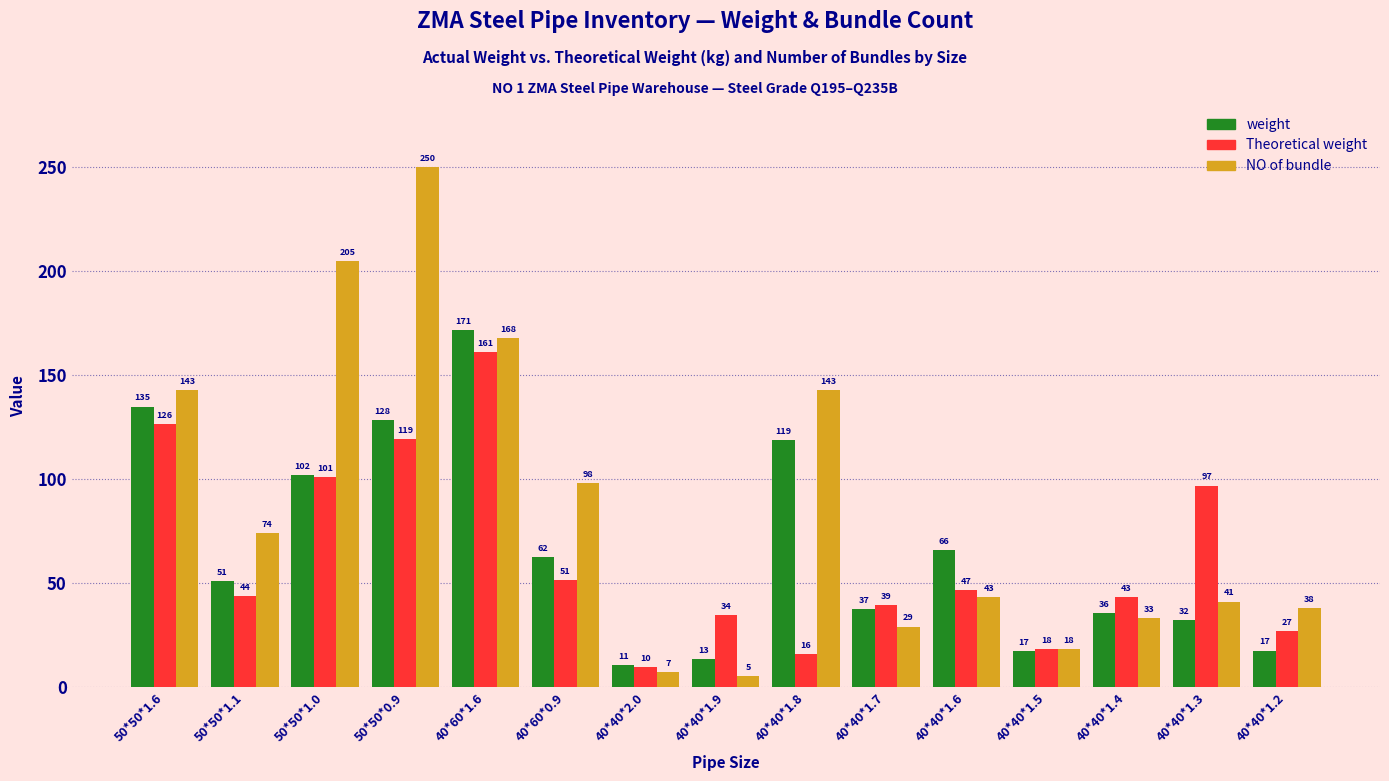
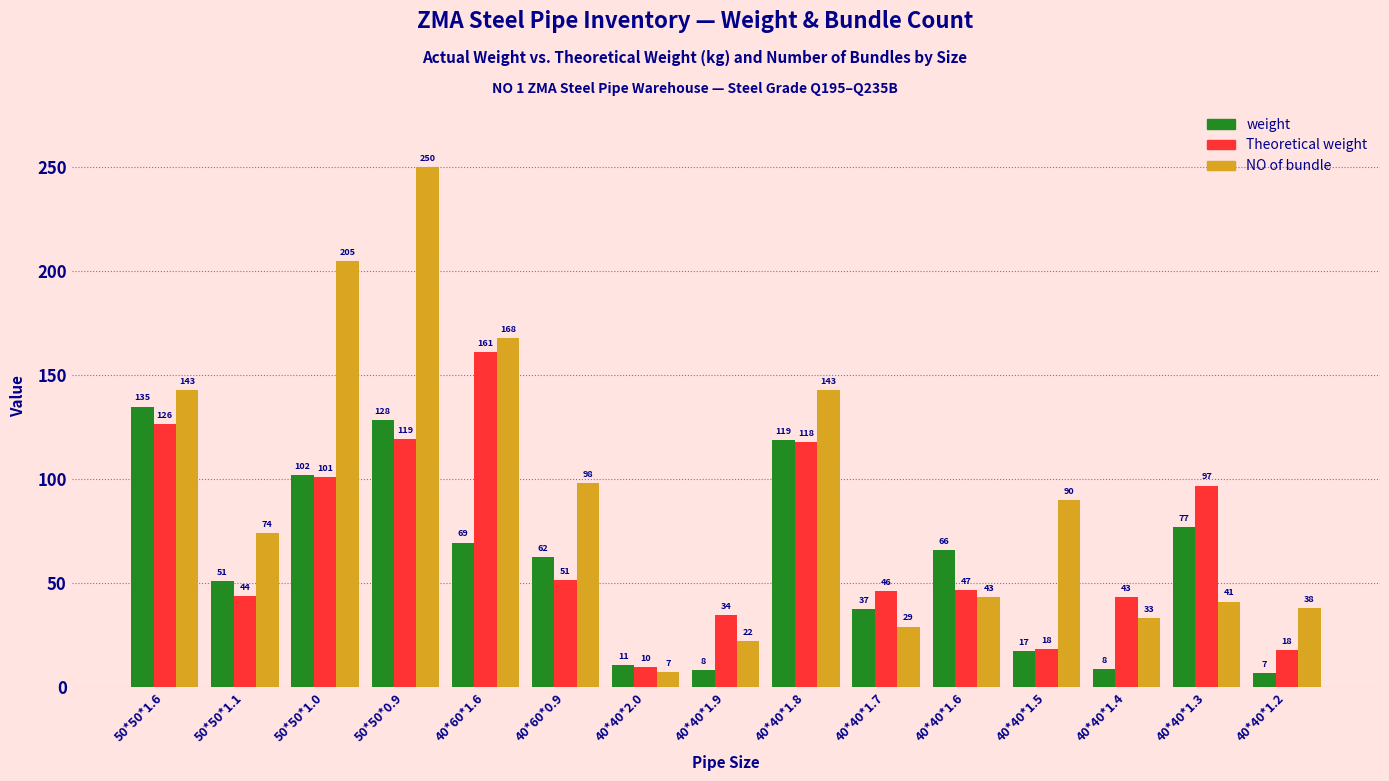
  {
    "weight": {
      "50*50*1.6": 135,
      "50*50*1.1": 51,
      "50*50*1.0": 102,
      "50*50*0.9": 128,
-     "40*60*1.6": 171,
+     "40*60*1.6": 69,
      "40*60*0.9": 62,
      "40*40*2.0": 11,
-     "40*40*1.9": 13,
+     "40*40*1.9": 8,
      "40*40*1.8": 119,
      "40*40*1.7": 37,
      "40*40*1.6": 66,
      "40*40*1.5": 17,
-     "40*40*1.4": 36,
-     "40*40*1.3": 32,
-     "40*40*1.2": 17
+     "40*40*1.4": 8,
+     "40*40*1.3": 77,
+     "40*40*1.2": 7
    },
    "Theoretical weight": {
      "50*50*1.6": 126,
      "50*50*1.1": 44,
      "50*50*1.0": 101,
      "50*50*0.9": 119,
      "40*60*1.6": 161,
      "40*60*0.9": 51,
      "40*40*2.0": 10,
      "40*40*1.9": 34,
-     "40*40*1.8": 16,
-     "40*40*1.7": 39,
+     "40*40*1.8": 118,
+     "40*40*1.7": 46,
      "40*40*1.6": 47,
      "40*40*1.5": 18,
      "40*40*1.4": 43,
      "40*40*1.3": 97,
-     "40*40*1.2": 27
+     "40*40*1.2": 18
    },
    "NO of bundle": {
      "50*50*1.6": 143,
      "50*50*1.1": 74,
      "50*50*1.0": 205,
      "50*50*0.9": 250,
      "40*60*1.6": 168,
      "40*60*0.9": 98,
      "40*40*2.0": 7,
-     "40*40*1.9": 5,
+     "40*40*1.9": 22,
      "40*40*1.8": 143,
      "40*40*1.7": 29,
      "40*40*1.6": 43,
-     "40*40*1.5": 18,
+     "40*40*1.5": 90,
      "40*40*1.4": 33,
      "40*40*1.3": 41,
      "40*40*1.2": 38
    }
  }
